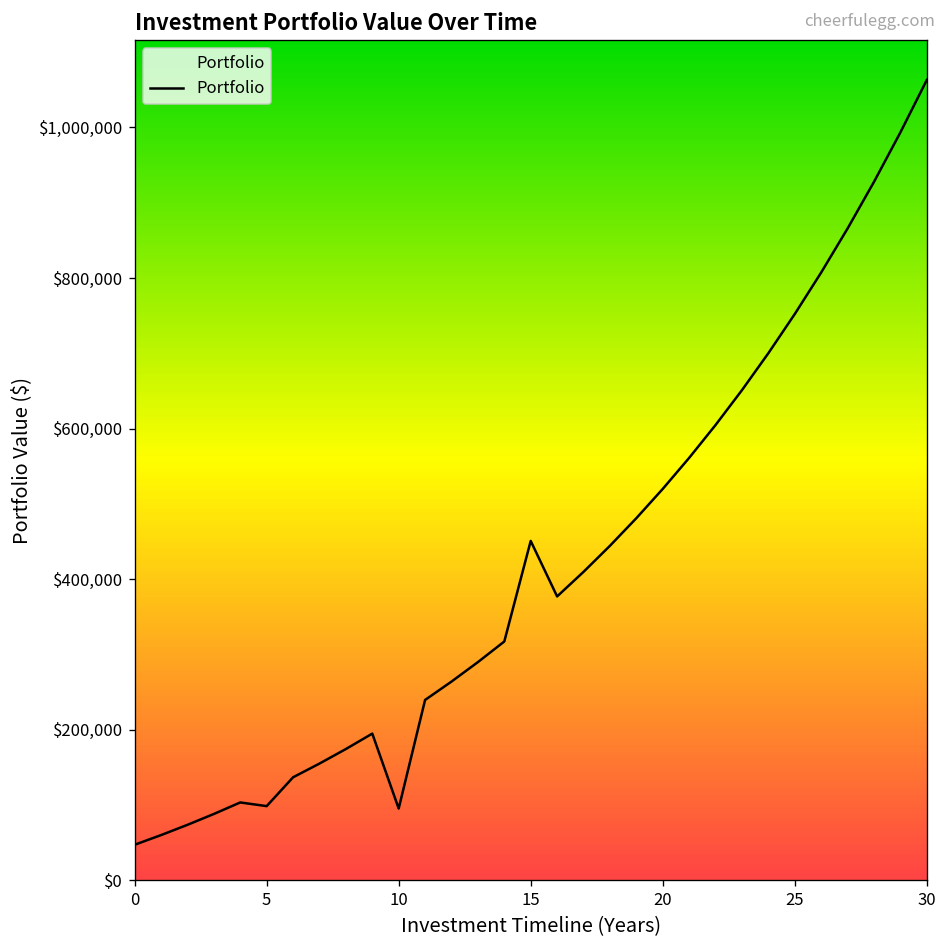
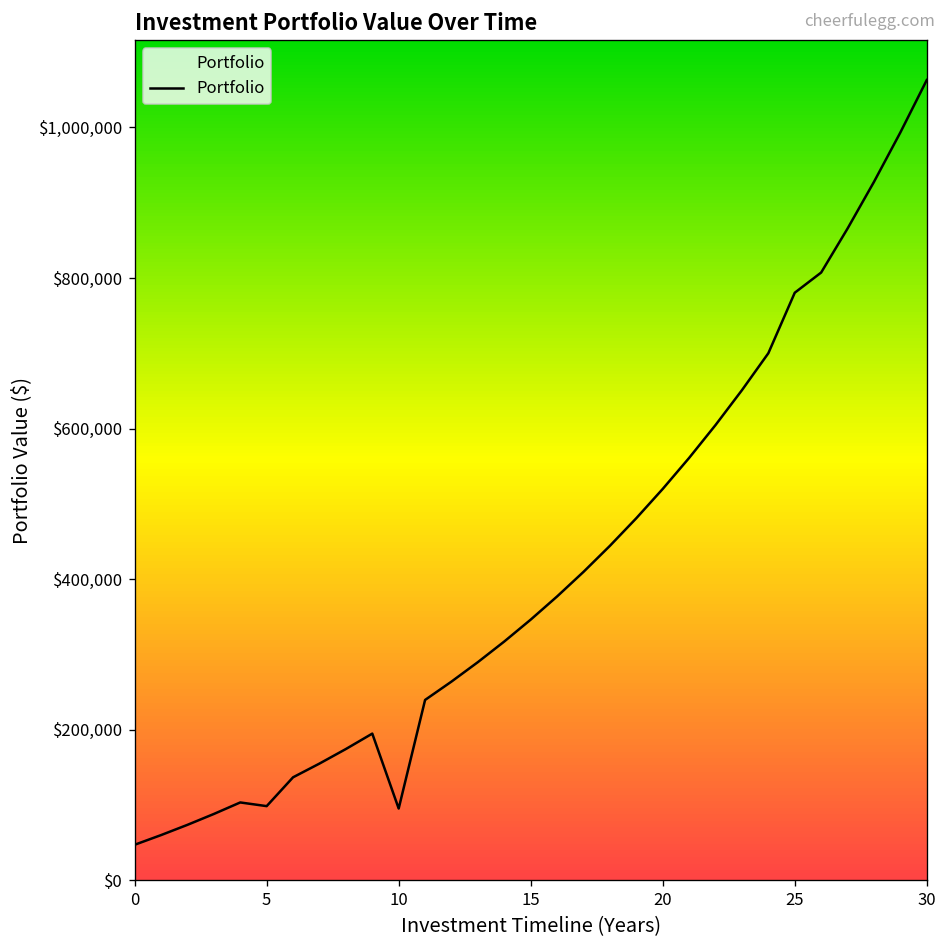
  {
    "0": "$50,000",
    "5": "$100,000",
    "10": "$100,000",
-   "15": "$450,000",
+   "15": "$350,000",
    "20": "$520,000",
-   "25": "$750,000",
+   "25": "$780,000",
    "30": "$1,060,000"
  }
